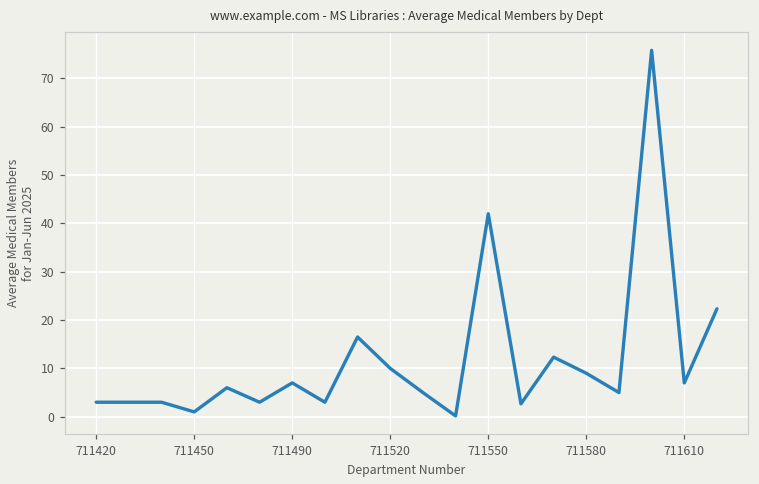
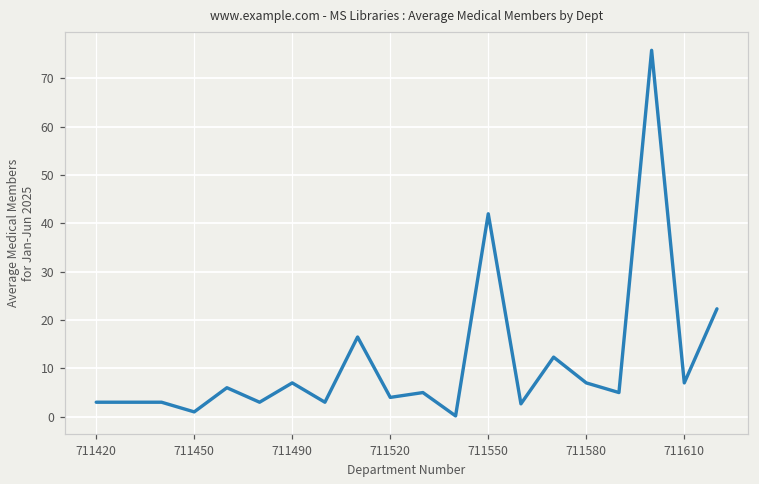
  {
    "711420": 3,
    "711450": 1,
    "711490": 7,
-   "711520": 10,
+   "711520": 4,
    "711550": 42,
-   "711580": 9,
+   "711580": 7,
    "711610": 7
  }
